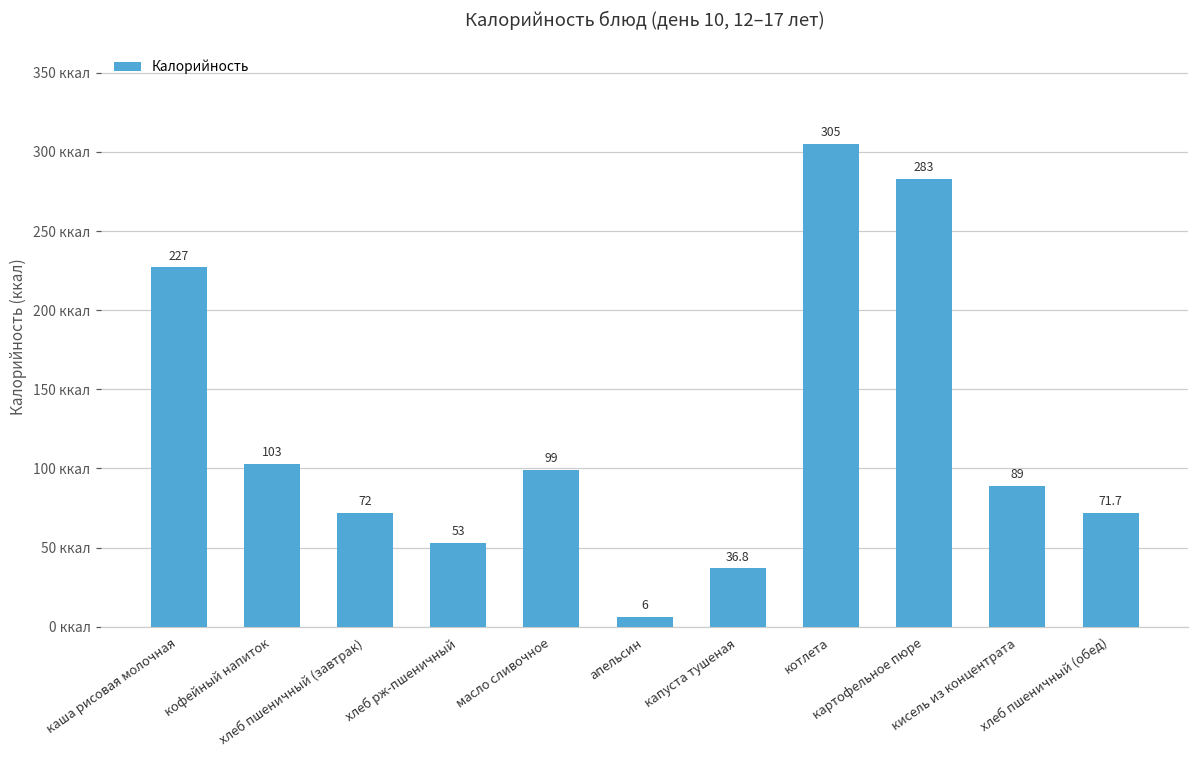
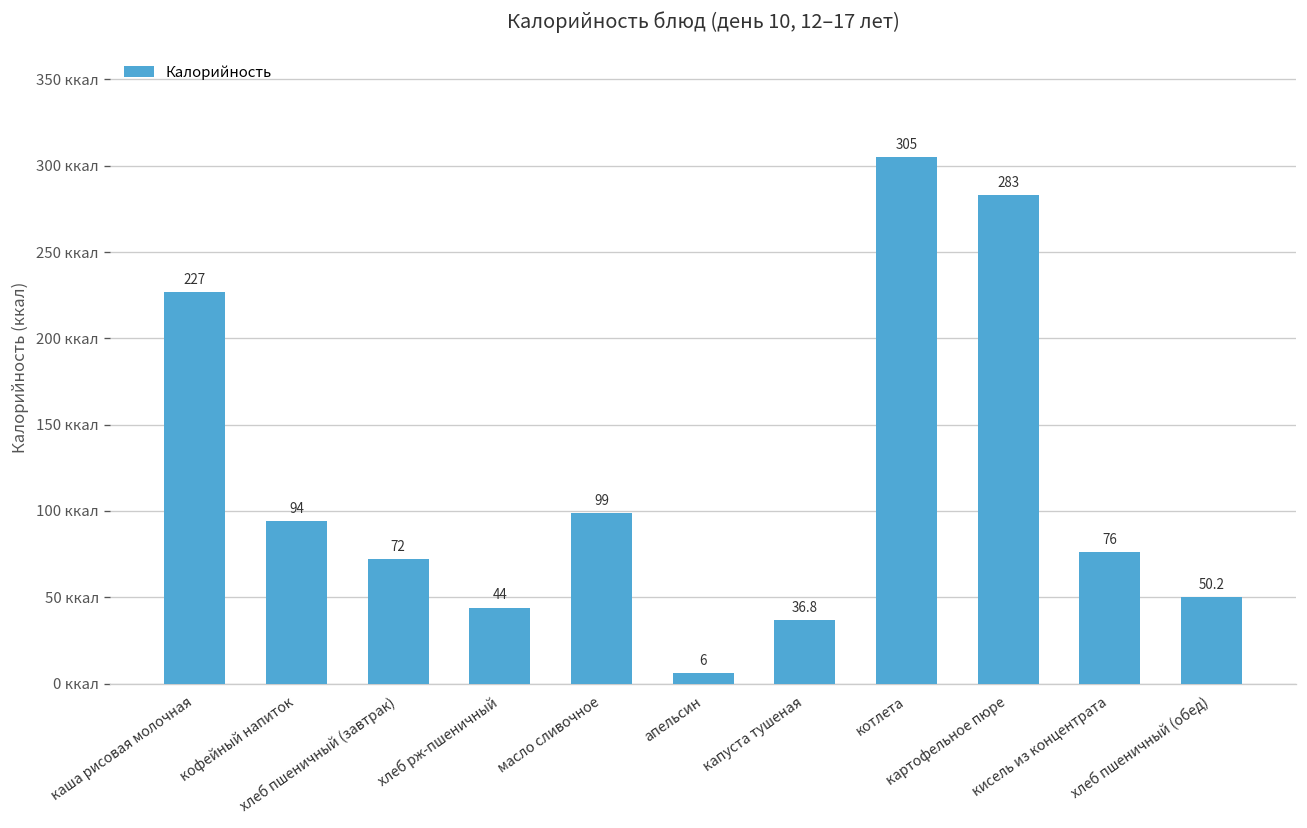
  {
    "каша рисовая молочная": 227,
-   "кофейный напиток": 103,
+   "кофейный напиток": 94,
    "хлеб пшеничный (завтрак)": 72,
-   "хлеб рж-пшеничный": 53,
+   "хлеб рж-пшеничный": 44,
    "масло сливочное": 99,
    "апельсин": 6,
    "капуста тушеная": 36.8,
    "котлета": 305,
    "картофельное пюре": 283,
-   "кисель из концентрата": 89,
-   "хлеб пшеничный (обед)": 71.7
+   "кисель из концентрата": 76,
+   "хлеб пшеничный (обед)": 50.2
  }
